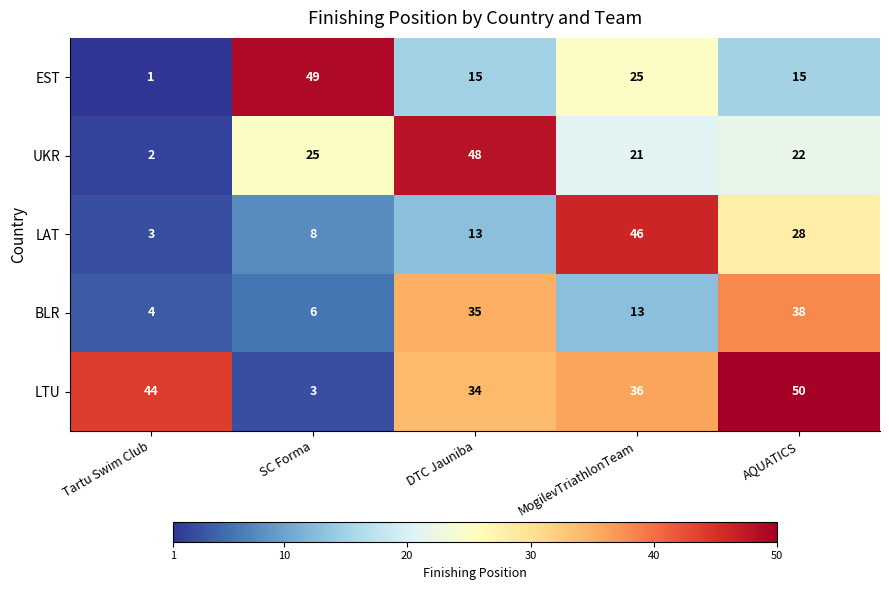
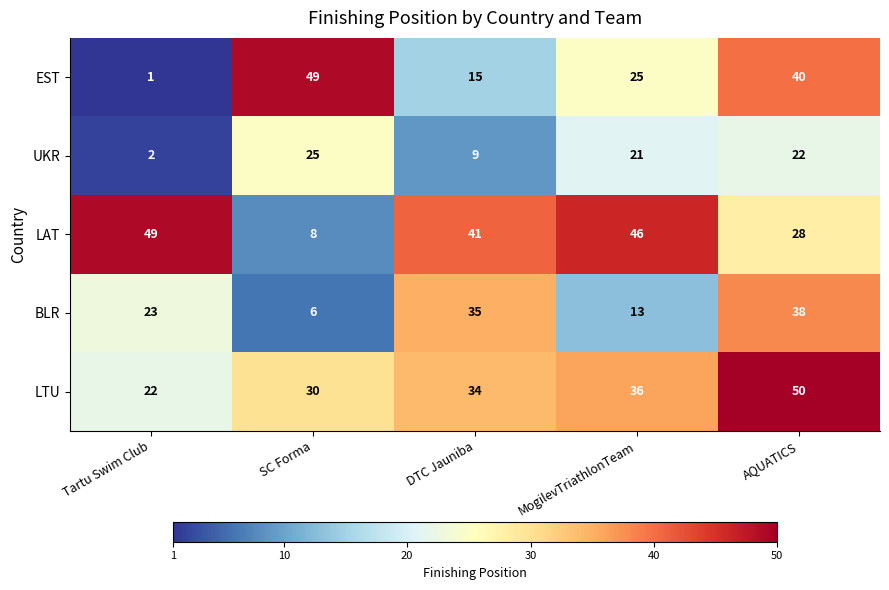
  {
    "EST": {
      "Tartu Swim Club": 1,
      "SC Forma": 49,
      "DTC Jauniba": 15,
      "MogilevTriathlonTeam": 25,
-     "AQUATICS": 15
+     "AQUATICS": 40
    },
    "UKR": {
      "Tartu Swim Club": 2,
      "SC Forma": 25,
-     "DTC Jauniba": 48,
+     "DTC Jauniba": 9,
      "MogilevTriathlonTeam": 21,
      "AQUATICS": 22
    },
    "LAT": {
-     "Tartu Swim Club": 3,
+     "Tartu Swim Club": 49,
      "SC Forma": 8,
-     "DTC Jauniba": 13,
+     "DTC Jauniba": 41,
      "MogilevTriathlonTeam": 46,
      "AQUATICS": 28
    },
    "BLR": {
-     "Tartu Swim Club": 4,
+     "Tartu Swim Club": 23,
      "SC Forma": 6,
      "DTC Jauniba": 35,
      "MogilevTriathlonTeam": 13,
      "AQUATICS": 38
    },
    "LTU": {
-     "Tartu Swim Club": 44,
-     "SC Forma": 3,
+     "Tartu Swim Club": 22,
+     "SC Forma": 30,
      "DTC Jauniba": 34,
      "MogilevTriathlonTeam": 36,
      "AQUATICS": 50
    }
  }
